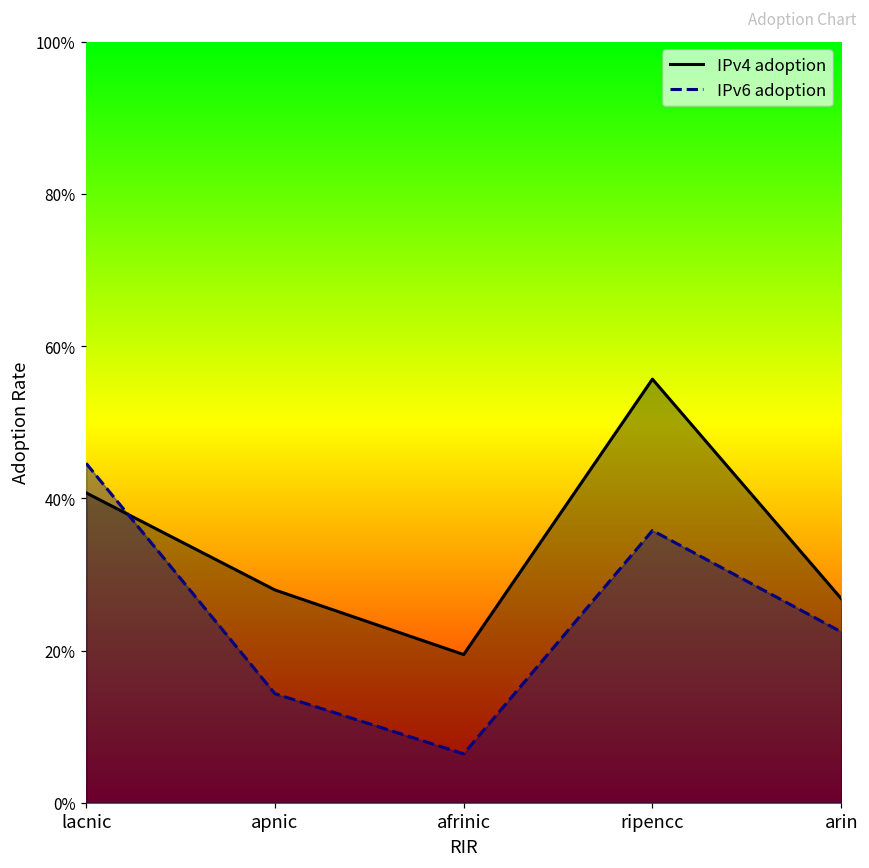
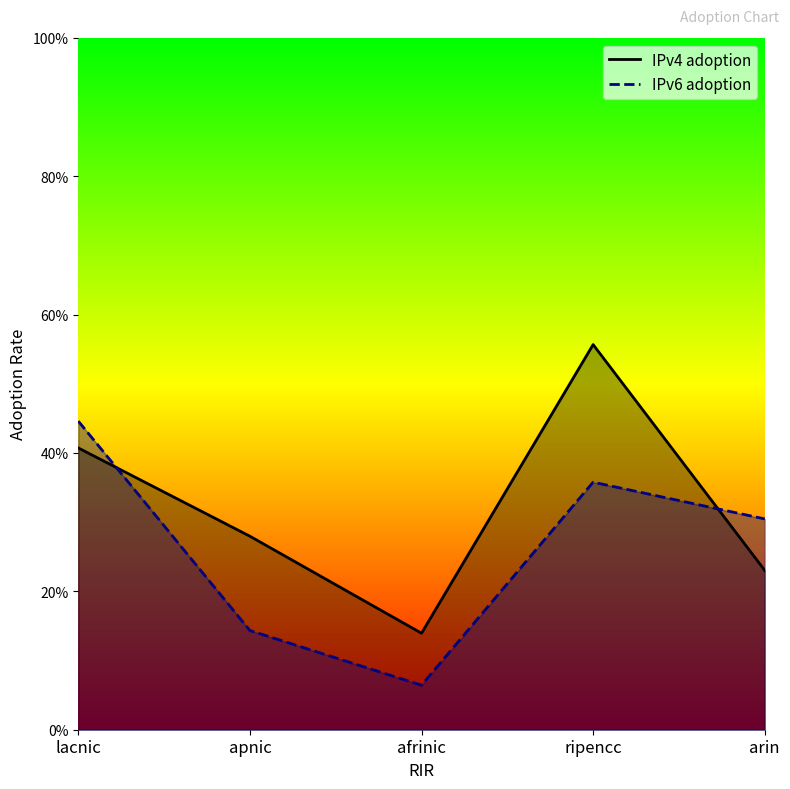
  {
    "IPv4 adoption": {
      "lacnic": "41%",
      "apnic": "28%",
-     "afrinic": "19%",
+     "afrinic": "14%",
      "ripencc": "56%",
-     "arin": "27%"
+     "arin": "23%"
    },
    "IPv6 adoption": {
      "lacnic": "45%",
      "apnic": "14%",
      "afrinic": "6%",
      "ripencc": "36%",
-     "arin": "22%"
+     "arin": "30%"
    }
  }
